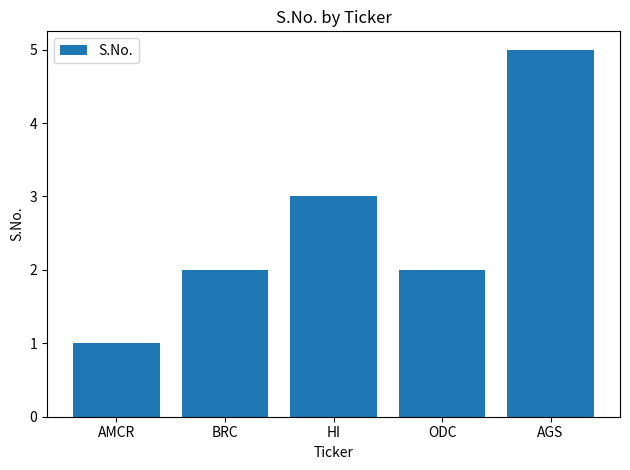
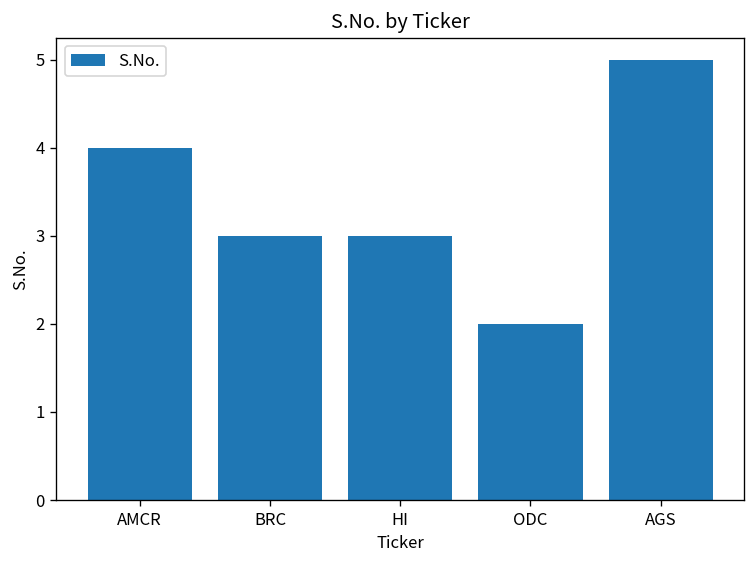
  {
-   "AMCR": 1,
-   "BRC": 2,
+   "AMCR": 4,
+   "BRC": 3,
    "HI": 3,
    "ODC": 2,
    "AGS": 5
  }
